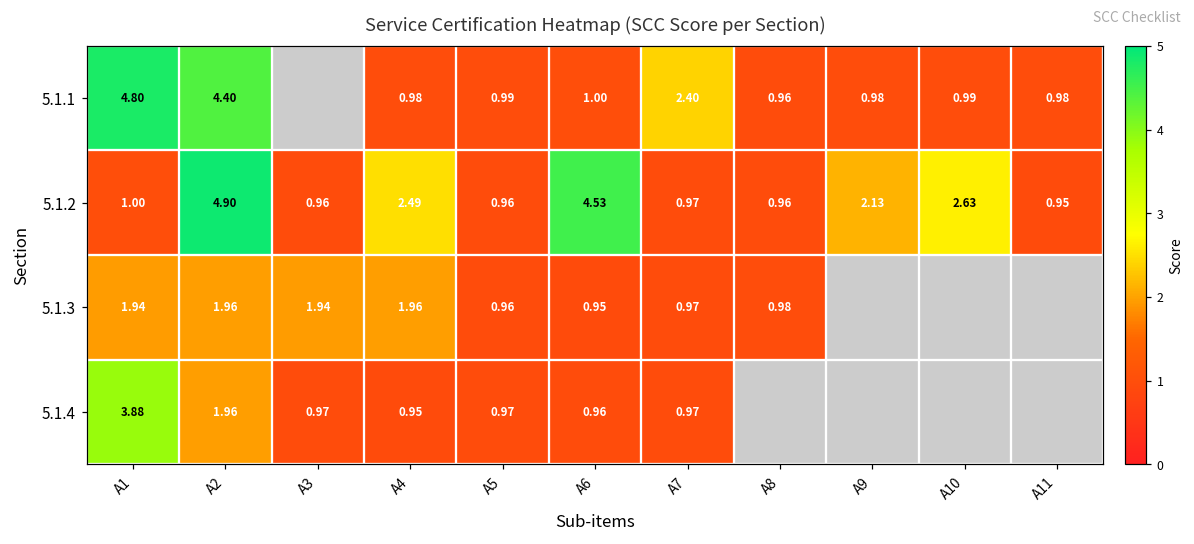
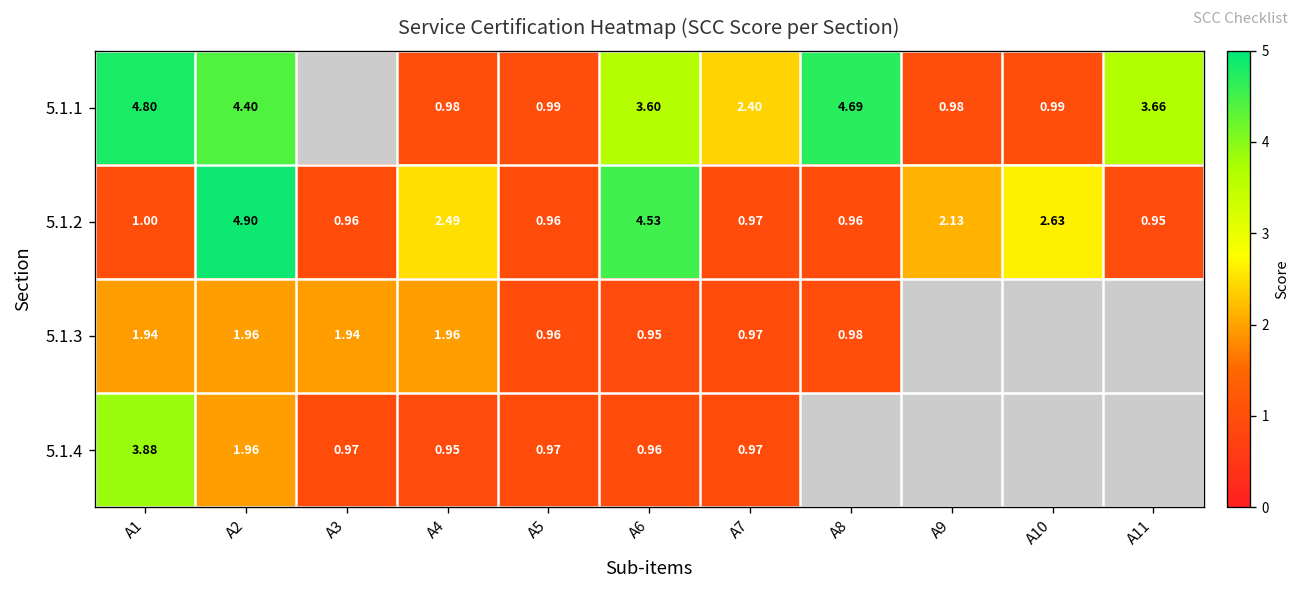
  {
    "5.1.1": {
      "A1": 4.80,
      "A2": 4.40,
      "A4": 0.98,
      "A5": 0.99,
-     "A6": 1.00,
+     "A6": 3.60,
      "A7": 2.40,
-     "A8": 0.96,
+     "A8": 4.69,
      "A9": 0.98,
      "A10": 0.99,
-     "A11": 0.98
+     "A11": 3.66
    },
    "5.1.2": {
      "A1": 1.00,
      "A2": 4.90,
      "A3": 0.96,
      "A4": 2.49,
      "A5": 0.96,
      "A6": 4.53,
      "A7": 0.97,
      "A8": 0.96,
      "A9": 2.13,
      "A10": 2.63,
      "A11": 0.95
    },
    "5.1.3": {
      "A1": 1.94,
      "A2": 1.96,
      "A3": 1.94,
      "A4": 1.96,
      "A5": 0.96,
      "A6": 0.95,
      "A7": 0.97,
      "A8": 0.98
    },
    "5.1.4": {
      "A1": 3.88,
      "A2": 1.96,
      "A3": 0.97,
      "A4": 0.95,
      "A5": 0.97,
      "A6": 0.96,
      "A7": 0.97
    }
  }
